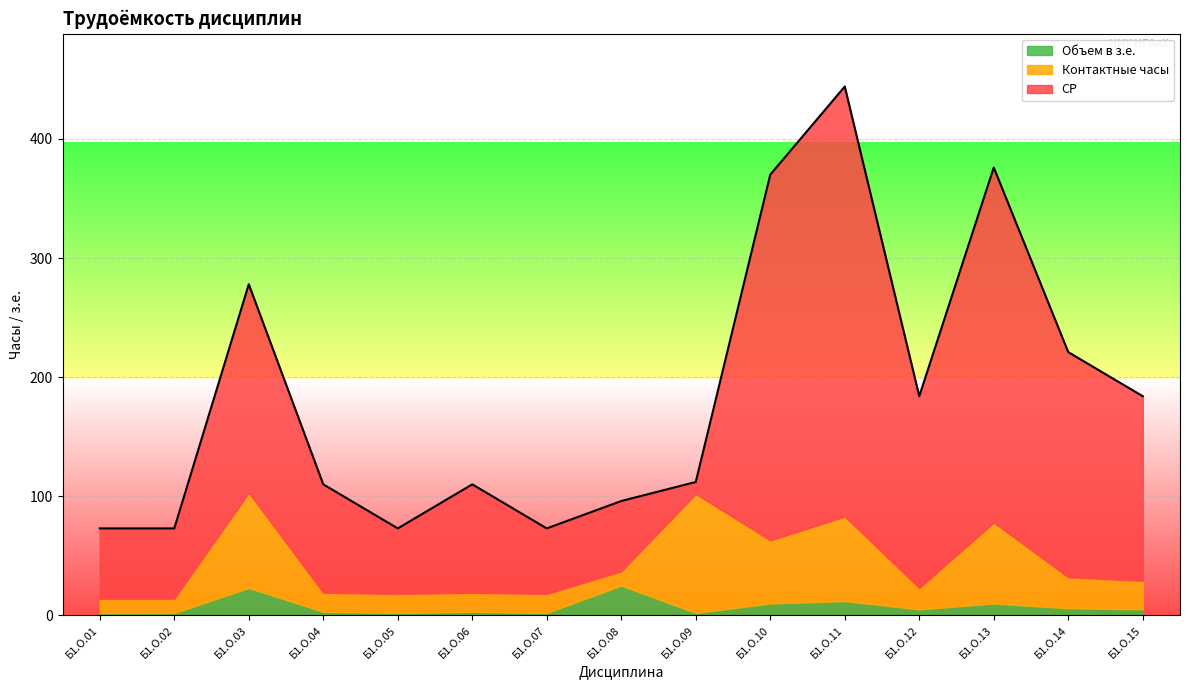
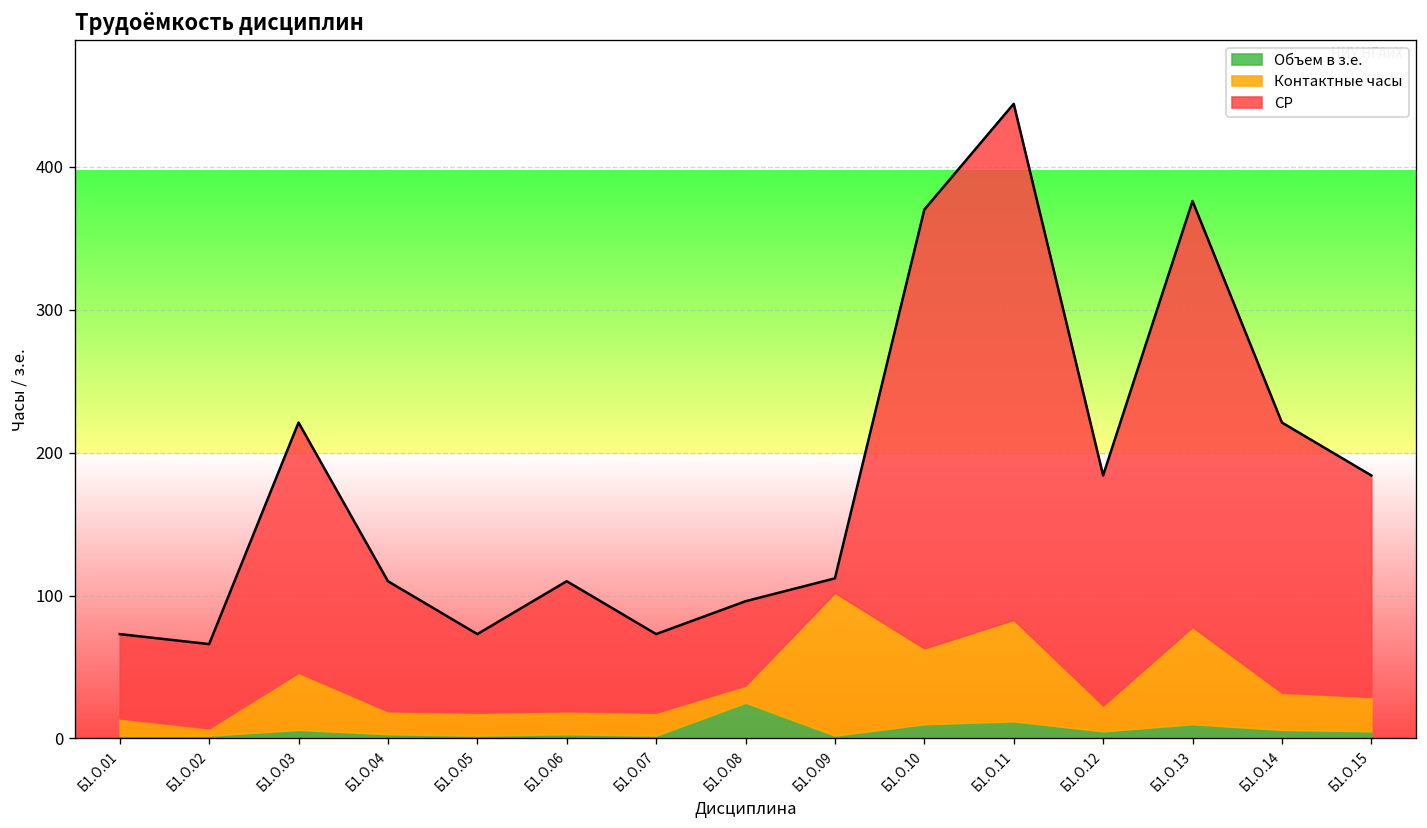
  {
    "Объем в з.е.": {
-     "Б1.О.03": 23,
+     "Б1.О.03": 6,
      "Б1.О.04": 3,
      "Б1.О.06": 3,
      "Б1.О.08": 25,
      "Б1.О.10": 10,
      "Б1.О.11": 12,
      "Б1.О.12": 5,
      "Б1.О.13": 10,
      "Б1.О.14": 6,
      "Б1.О.15": 5
    },
    "Контактные часы": {
      "Б1.О.01": 12,
-     "Б1.О.02": 12,
-     "Б1.О.03": 80,
+     "Б1.О.02": 5,
+     "Б1.О.03": 40,
      "Б1.О.04": 16,
      "Б1.О.05": 16,
      "Б1.О.06": 16,
      "Б1.О.07": 16,
      "Б1.О.08": 12,
      "Б1.О.09": 100,
      "Б1.О.10": 53,
      "Б1.О.11": 71,
      "Б1.О.12": 18,
      "Б1.О.13": 68,
      "Б1.О.14": 26,
      "Б1.О.15": 24
    },
    "СР": {
      "Б1.О.01": 59,
      "Б1.О.02": 59,
      "Б1.О.03": 175,
      "Б1.О.04": 91,
      "Б1.О.05": 55,
      "Б1.О.06": 91,
      "Б1.О.07": 55,
      "Б1.О.08": 59,
      "Б1.О.09": 10,
      "Б1.О.10": 307,
      "Б1.О.11": 361,
      "Б1.О.12": 161,
      "Б1.О.13": 298,
      "Б1.О.14": 189,
      "Б1.О.15": 155
    }
  }
